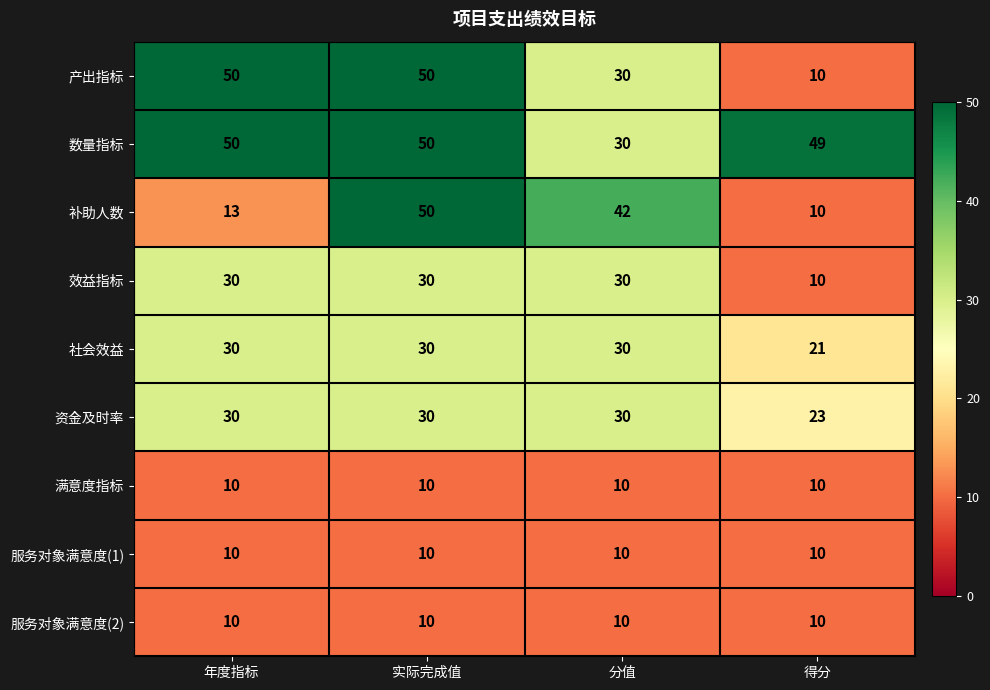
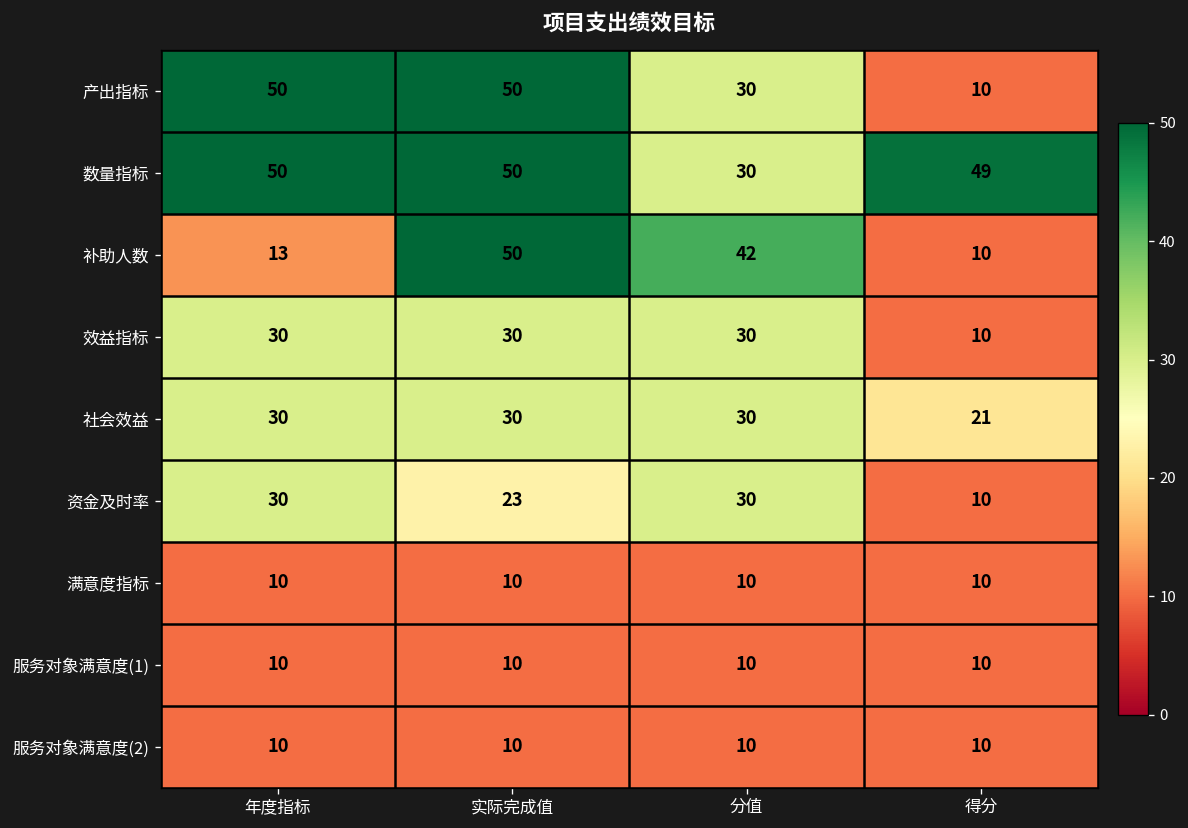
  {
    "产出指标": {
      "年度指标": 50,
      "实际完成值": 50,
      "分值": 30,
      "得分": 10
    },
    "数量指标": {
      "年度指标": 50,
      "实际完成值": 50,
      "分值": 30,
      "得分": 49
    },
    "补助人数": {
      "年度指标": 13,
      "实际完成值": 50,
      "分值": 42,
      "得分": 10
    },
    "效益指标": {
      "年度指标": 30,
      "实际完成值": 30,
      "分值": 30,
      "得分": 10
    },
    "社会效益": {
      "年度指标": 30,
      "实际完成值": 30,
      "分值": 30,
      "得分": 21
    },
    "资金及时率": {
      "年度指标": 30,
-     "实际完成值": 30,
+     "实际完成值": 23,
      "分值": 30,
-     "得分": 23
+     "得分": 10
    },
    "满意度指标": {
      "年度指标": 10,
      "实际完成值": 10,
      "分值": 10,
      "得分": 10
    },
    "服务对象满意度(1)": {
      "年度指标": 10,
      "实际完成值": 10,
      "分值": 10,
      "得分": 10
    },
    "服务对象满意度(2)": {
      "年度指标": 10,
      "实际完成值": 10,
      "分值": 10,
      "得分": 10
    }
  }
